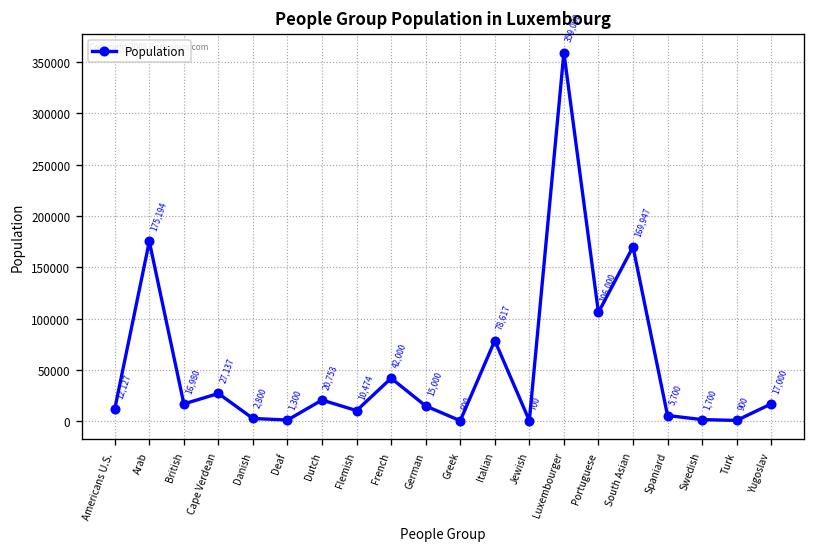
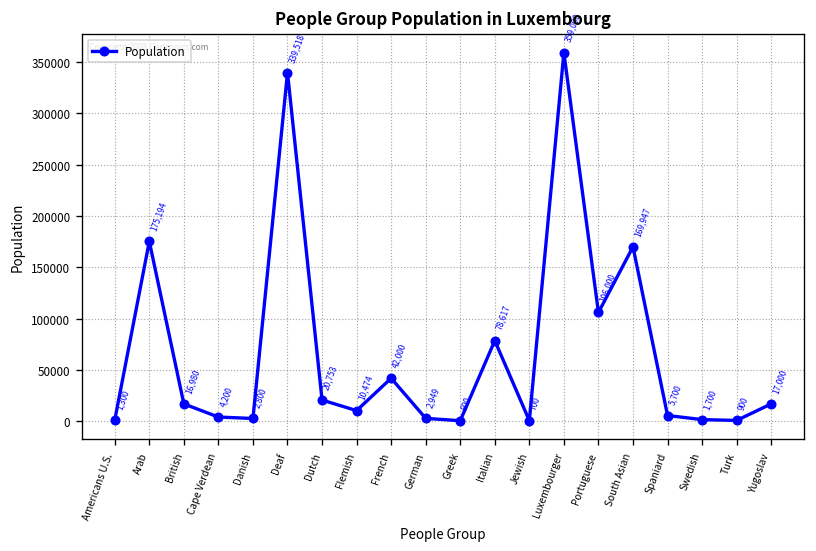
  {
-   "Americans U.S.": "12,127",
+   "Americans U.S.": "1,300",
    "Arab": "175,194",
    "British": "16,980",
-   "Cape Verdean": "27,137",
+   "Cape Verdean": "4,200",
    "Danish": "2,800",
-   "Deaf": "1,300",
+   "Deaf": "339,518",
    "Dutch": "20,753",
    "Flemish": "10,474",
    "French": "42,000",
-   "German": "15,000",
+   "German": "2,949",
    "Greek": "600",
    "Italian": "78,617",
    "Jewish": "700",
    "Luxembourger": "359,000",
    "Portuguese": "106,000",
    "South Asian": "169,947",
    "Spaniard": "5,700",
    "Swedish": "1,700",
    "Turk": "900",
    "Yugoslav": "17,000"
  }
